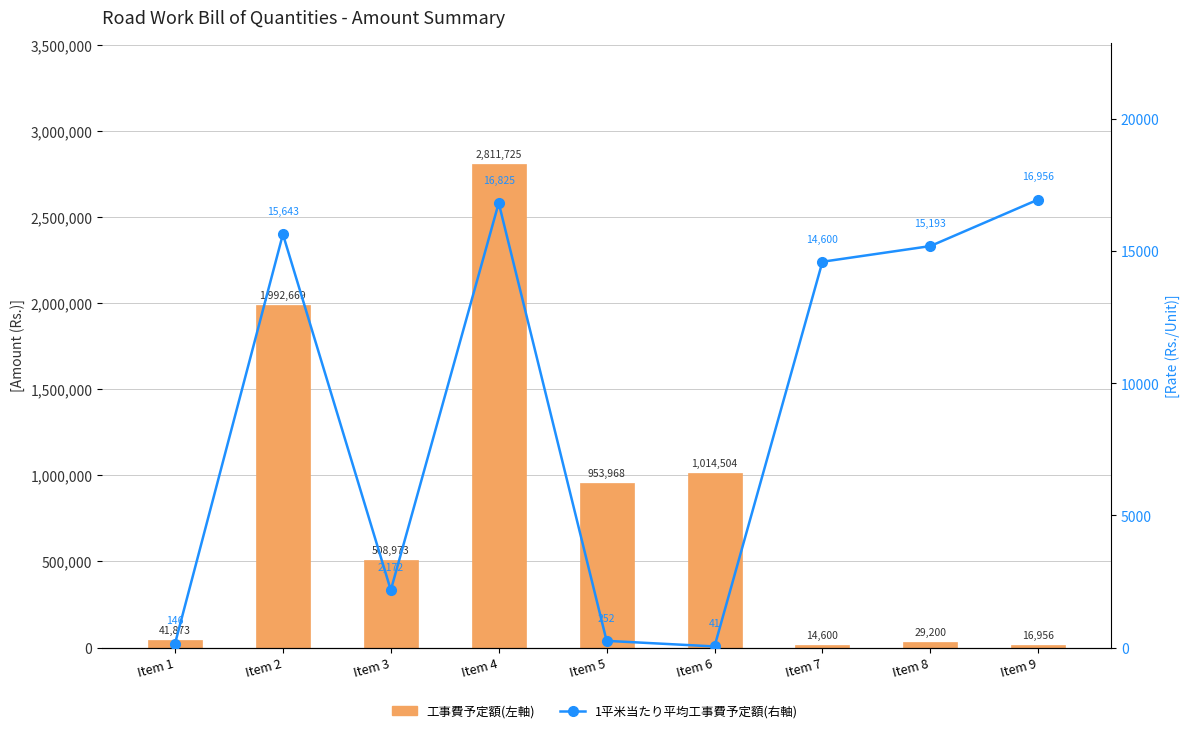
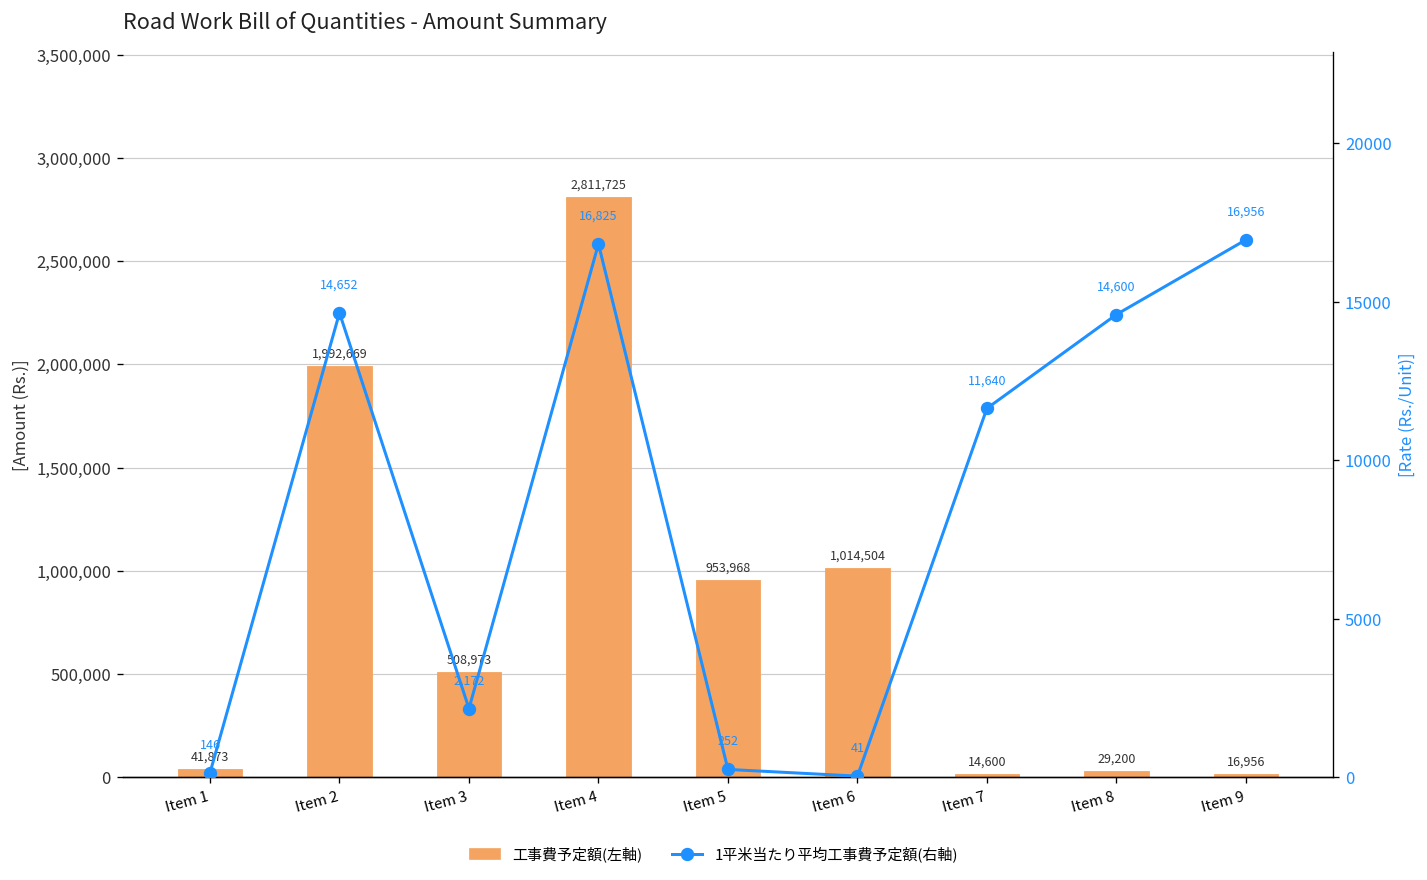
  {
    "工事費予定額(左軸)": {
      "Item 1": "41,873",
      "Item 2": "1,992,669",
      "Item 4": "2,811,725",
      "Item 5": "953,968",
      "Item 6": "1,014,504",
      "Item 7": "14,600",
      "Item 8": "29,200",
      "Item 9": "16,956"
    },
    "1平米当たり平均工事費予定額(右軸)": {
      "Item 1": "146",
-     "Item 2": "15,643",
+     "Item 2": "14,652",
      "Item 3": "2,172",
      "Item 4": "16,825",
      "Item 5": "252",
      "Item 6": "41",
-     "Item 7": "14,600",
-     "Item 8": "15,193",
+     "Item 7": "11,640",
+     "Item 8": "14,600",
      "Item 9": "16,956"
    }
  }
